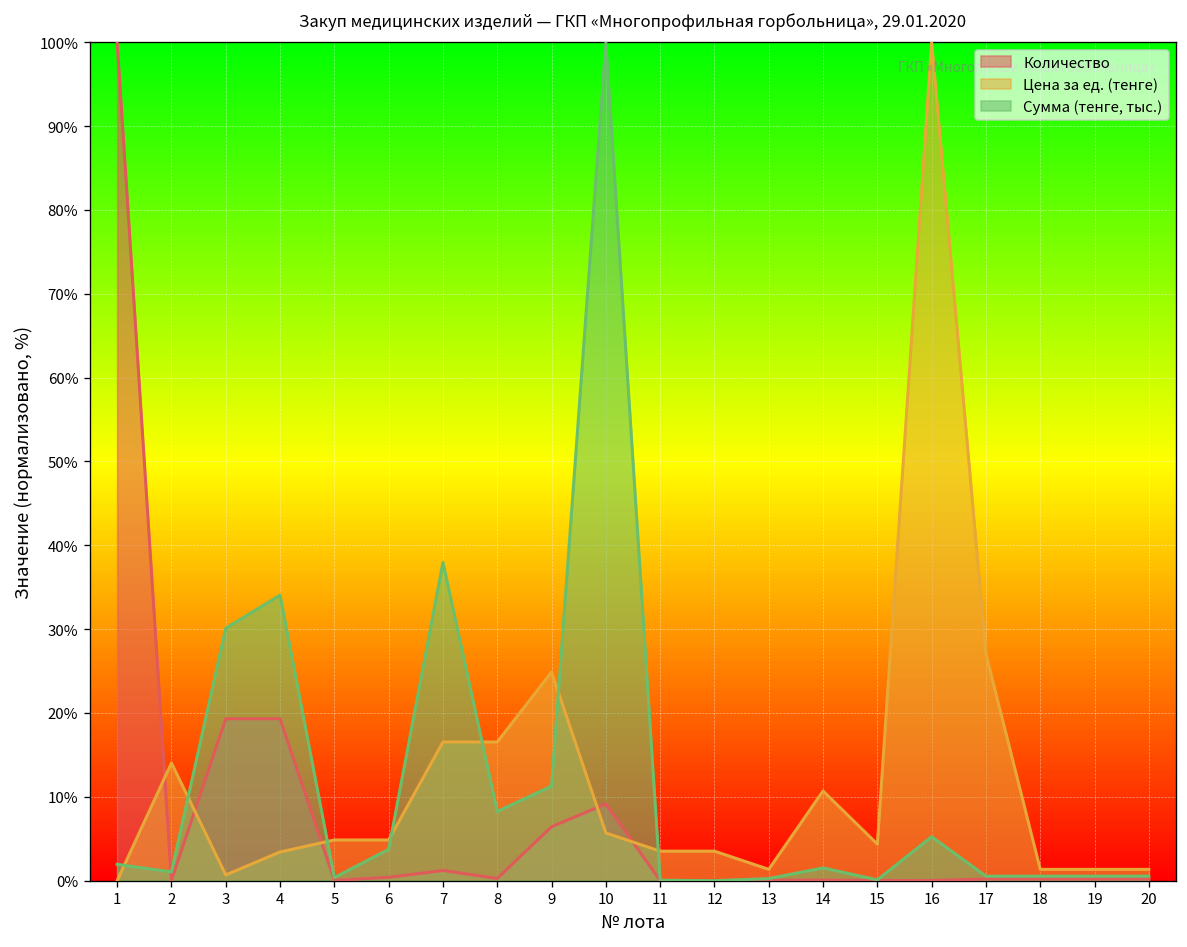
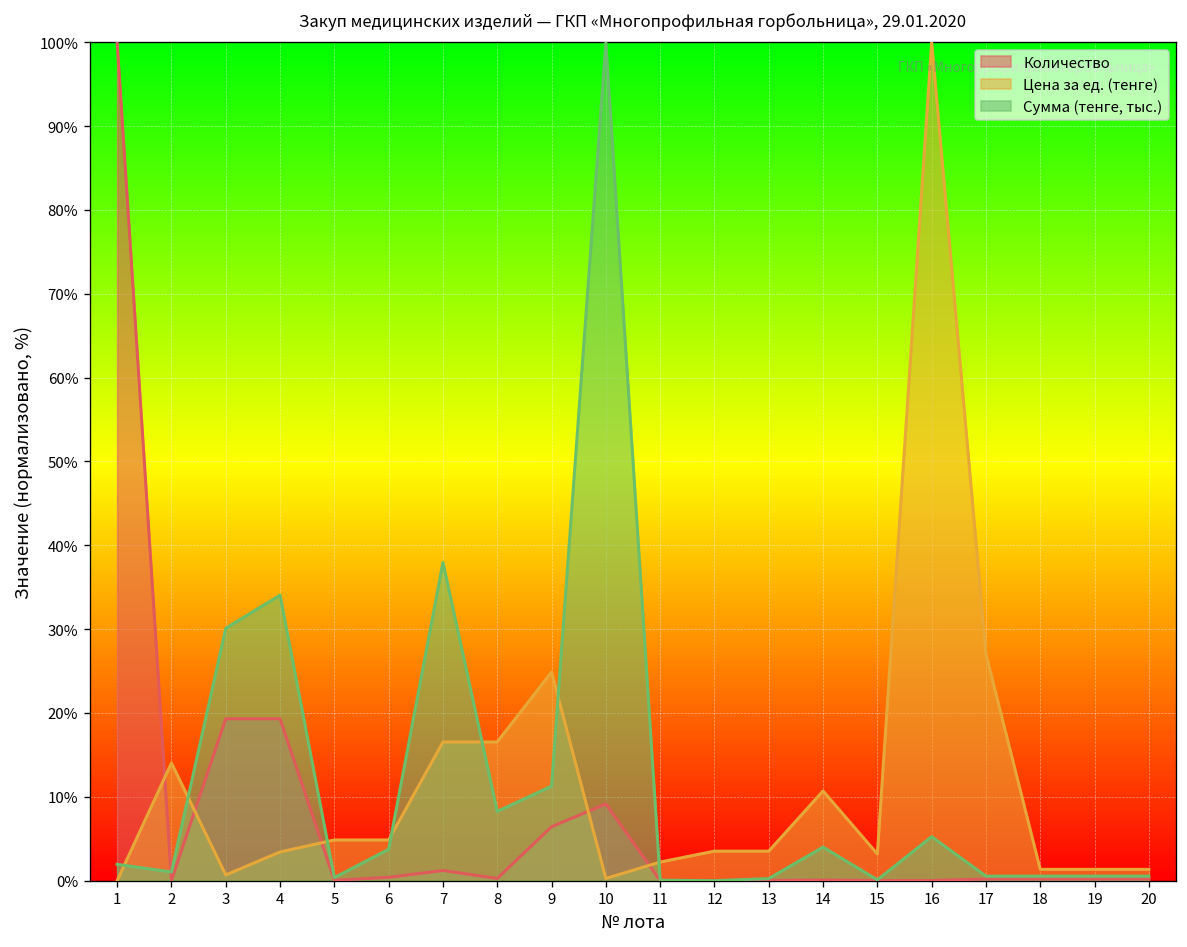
  {
    "Количество": {
      "1": "100%",
      "2": "0%",
      "3": "19%",
      "4": "19%",
      "6": "0%",
      "7": "1%",
      "8": "0%",
      "9": "6%",
      "10": "9%",
      "14": "0%",
      "16": "0%"
    },
    "Цена за ед. (тенге)": {
      "1": "0%",
      "2": "14%",
      "3": "1%",
      "4": "3%",
      "5": "5%",
      "6": "5%",
      "7": "17%",
      "8": "17%",
      "9": "25%",
-     "10": "6%",
-     "11": "4%",
+     "10": "0%",
+     "11": "2%",
      "12": "4%",
-     "13": "1%",
+     "13": "4%",
      "14": "11%",
-     "15": "4%",
+     "15": "3%",
      "16": "100%",
      "17": "27%",
      "18": "1%",
      "19": "1%",
      "20": "1%"
    },
    "Сумма (тенге, тыс.)": {
      "1": "2%",
      "2": "1%",
      "3": "30%",
      "4": "34%",
      "6": "4%",
      "7": "38%",
      "8": "8%",
      "9": "11%",
      "10": "100%",
-     "14": "2%",
+     "14": "4%",
      "16": "5%"
    }
  }
